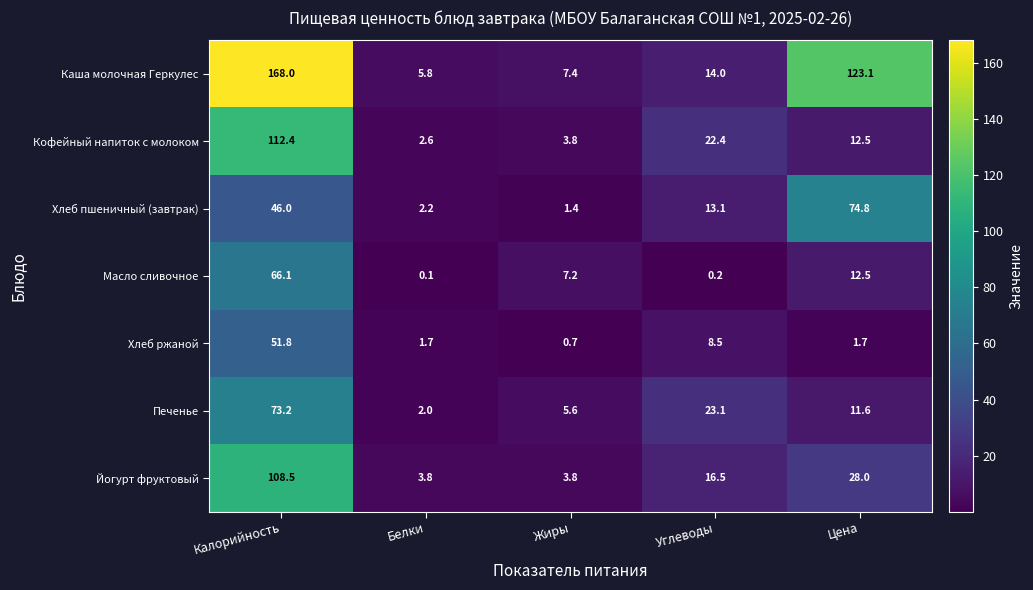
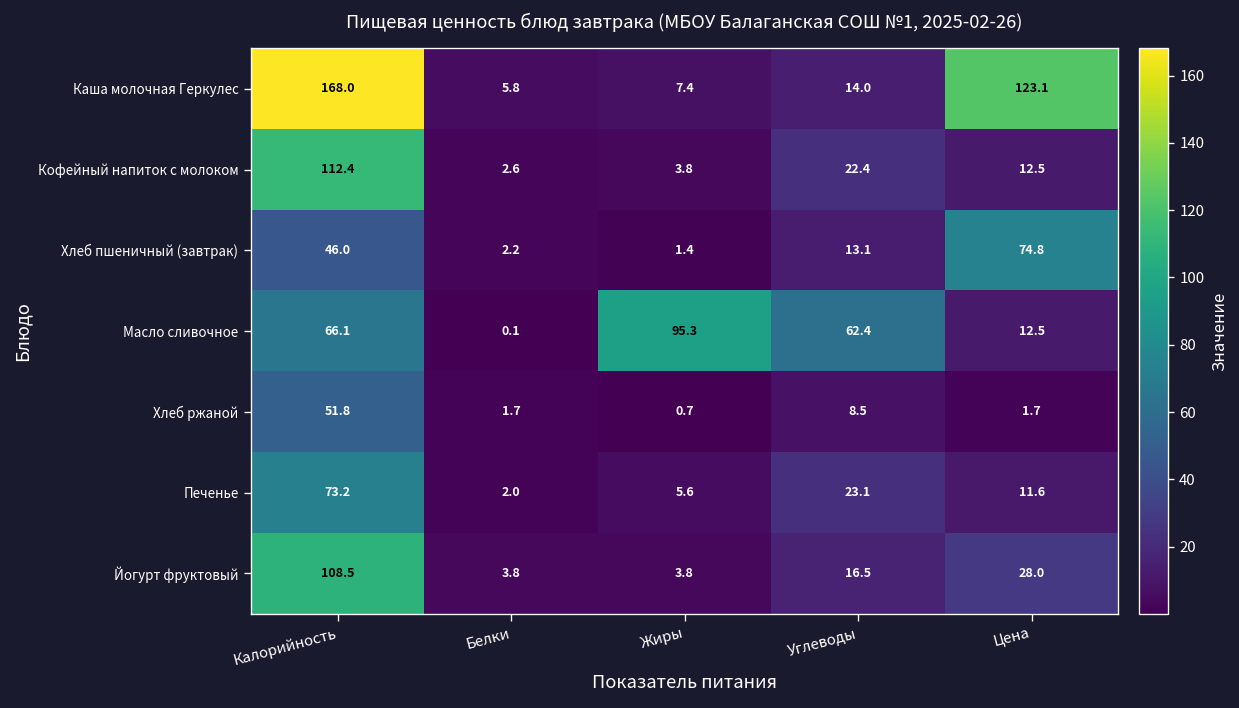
  {
    "Каша молочная Геркулес": {
      "Калорийность": 168.0,
      "Белки": 5.8,
      "Жиры": 7.4,
      "Углеводы": 14.0,
      "Цена": 123.1
    },
    "Кофейный напиток с молоком": {
      "Калорийность": 112.4,
      "Белки": 2.6,
      "Жиры": 3.8,
      "Углеводы": 22.4,
      "Цена": 12.5
    },
    "Хлеб пшеничный (завтрак)": {
      "Калорийность": 46.0,
      "Белки": 2.2,
      "Жиры": 1.4,
      "Углеводы": 13.1,
      "Цена": 74.8
    },
    "Масло сливочное": {
      "Калорийность": 66.1,
      "Белки": 0.1,
-     "Жиры": 7.2,
-     "Углеводы": 0.2,
+     "Жиры": 95.3,
+     "Углеводы": 62.4,
      "Цена": 12.5
    },
    "Хлеб ржаной": {
      "Калорийность": 51.8,
      "Белки": 1.7,
      "Жиры": 0.7,
      "Углеводы": 8.5,
      "Цена": 1.7
    },
    "Печенье": {
      "Калорийность": 73.2,
      "Белки": 2.0,
      "Жиры": 5.6,
      "Углеводы": 23.1,
      "Цена": 11.6
    },
    "Йогурт фруктовый": {
      "Калорийность": 108.5,
      "Белки": 3.8,
      "Жиры": 3.8,
      "Углеводы": 16.5,
      "Цена": 28.0
    }
  }
